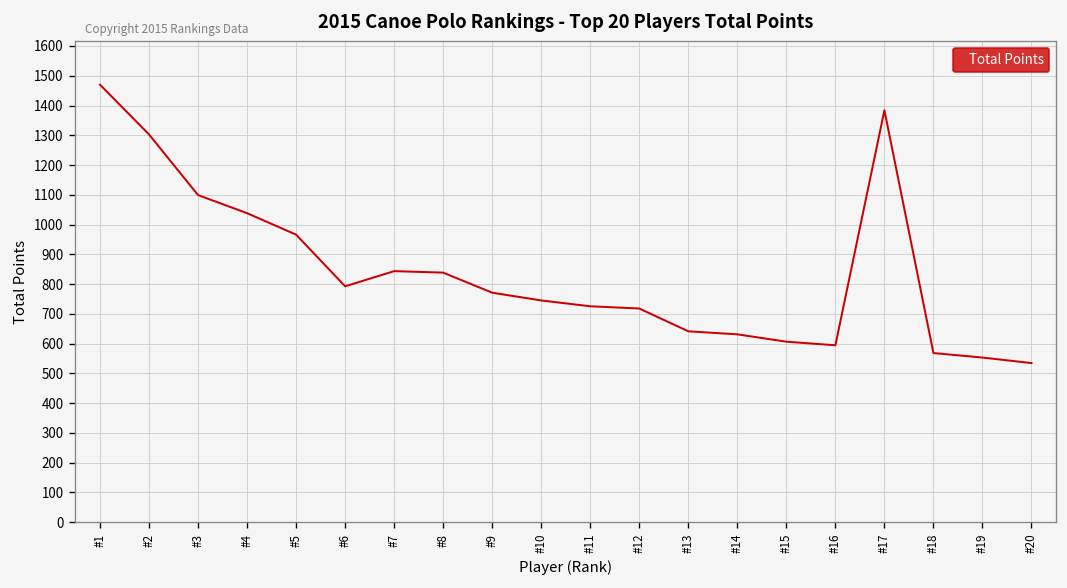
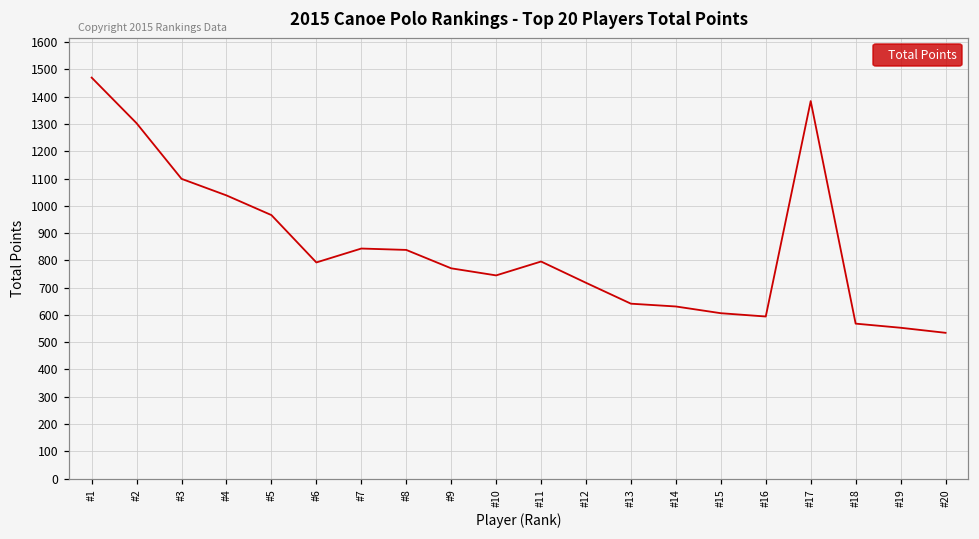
  {
    "#1": 1470,
    "#2": 1300,
    "#3": 1100,
    "#4": 1040,
    "#5": 970,
    "#6": 790,
    "#7": 840,
    "#8": 840,
    "#9": 770,
    "#10": 740,
-   "#11": 730,
+   "#11": 800,
    "#12": 720,
    "#13": 640,
    "#14": 630,
    "#15": 610,
    "#16": 590,
    "#17": 1380,
    "#18": 570,
    "#19": 550,
    "#20": 530
  }
